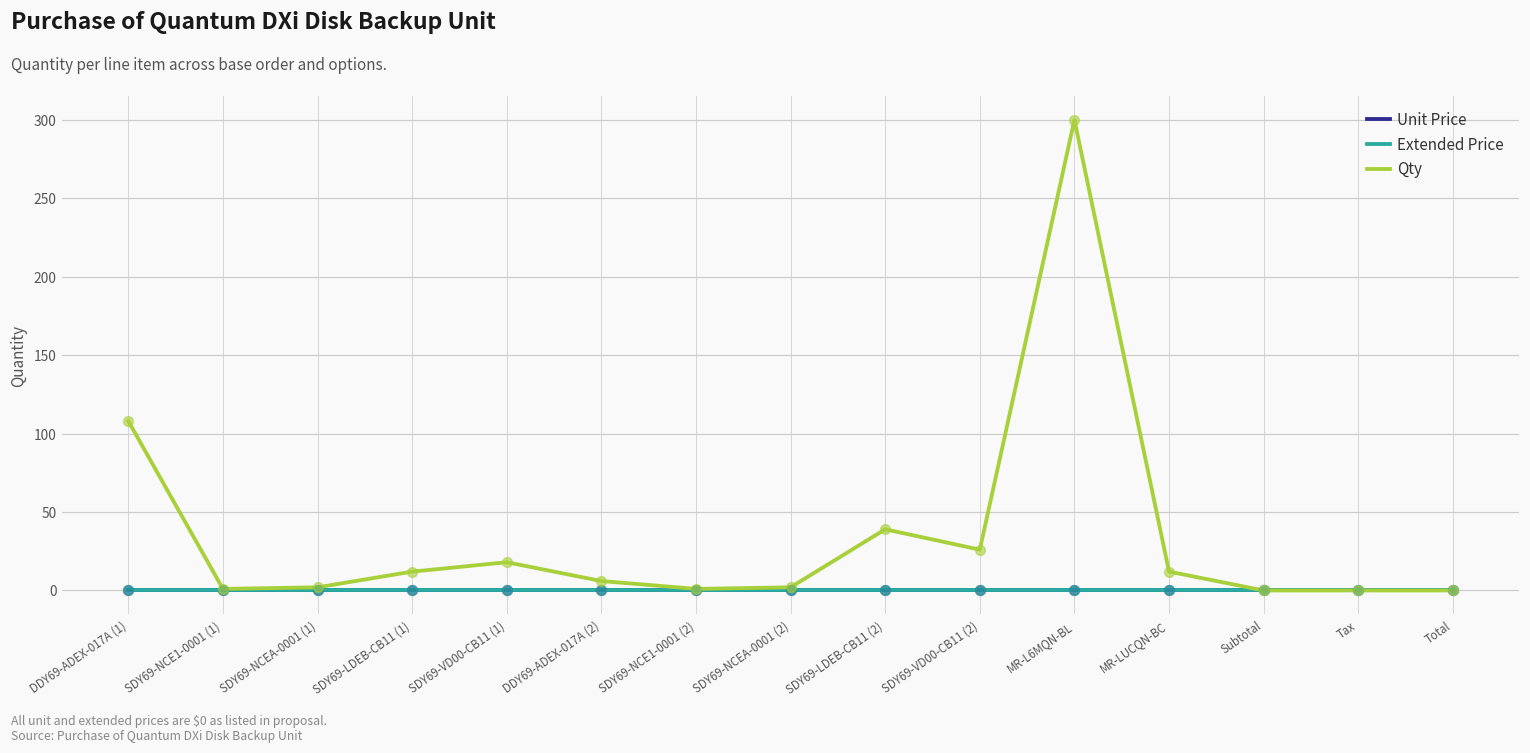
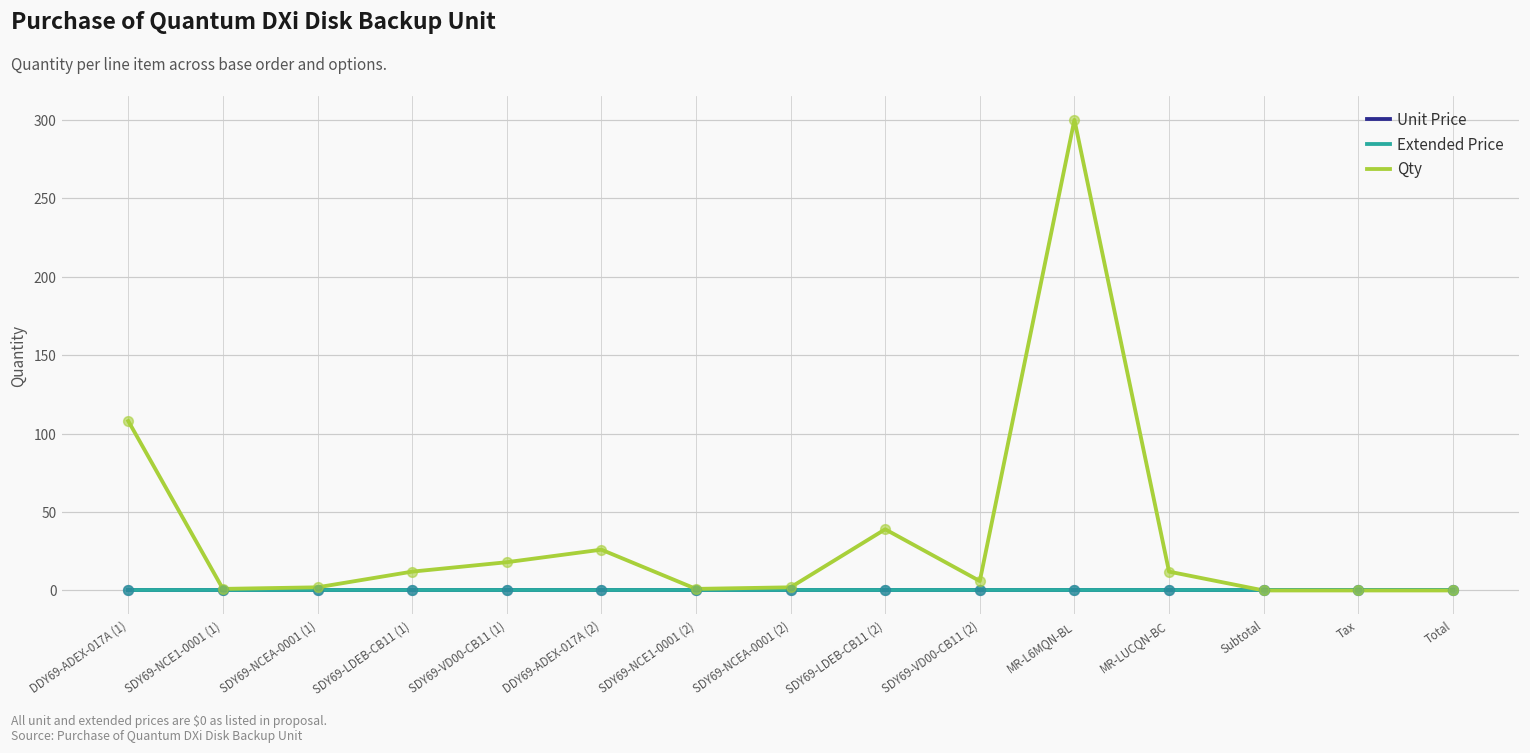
  {
    "Extended Price": {
      "DDY69-ADEX-017A (1)": 0,
      "SDY69-NCEA-0001 (1)": 0,
      "SDY69-LDEB-CB11 (1)": 0,
      "SDY69-VD00-CB11 (1)": 0,
      "DDY69-ADEX-017A (2)": 0,
      "SDY69-NCEA-0001 (2)": 0,
      "SDY69-LDEB-CB11 (2)": 0,
      "SDY69-VD00-CB11 (2)": 0,
      "MR-L6MQN-BL": 0,
      "MR-LUCQN-BC": 0
    },
    "Qty": {
      "DDY69-ADEX-017A (1)": 108,
      "SDY69-NCEA-0001 (1)": 2,
      "SDY69-LDEB-CB11 (1)": 12,
      "SDY69-VD00-CB11 (1)": 18,
-     "DDY69-ADEX-017A (2)": 6,
+     "DDY69-ADEX-017A (2)": 26,
      "SDY69-NCEA-0001 (2)": 2,
      "SDY69-LDEB-CB11 (2)": 39,
-     "SDY69-VD00-CB11 (2)": 26,
+     "SDY69-VD00-CB11 (2)": 6,
      "MR-L6MQN-BL": 300,
      "MR-LUCQN-BC": 12
    }
  }
